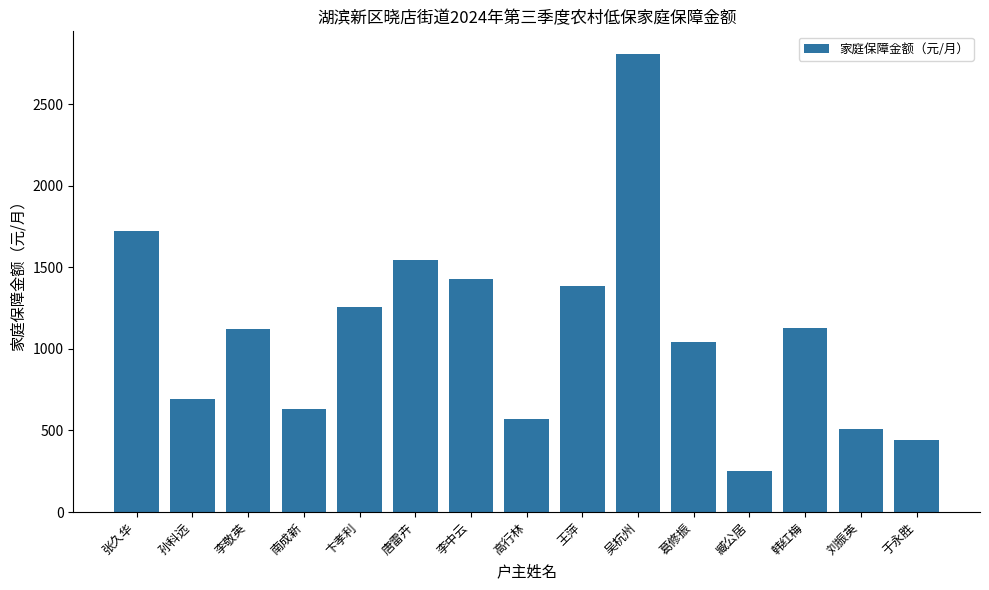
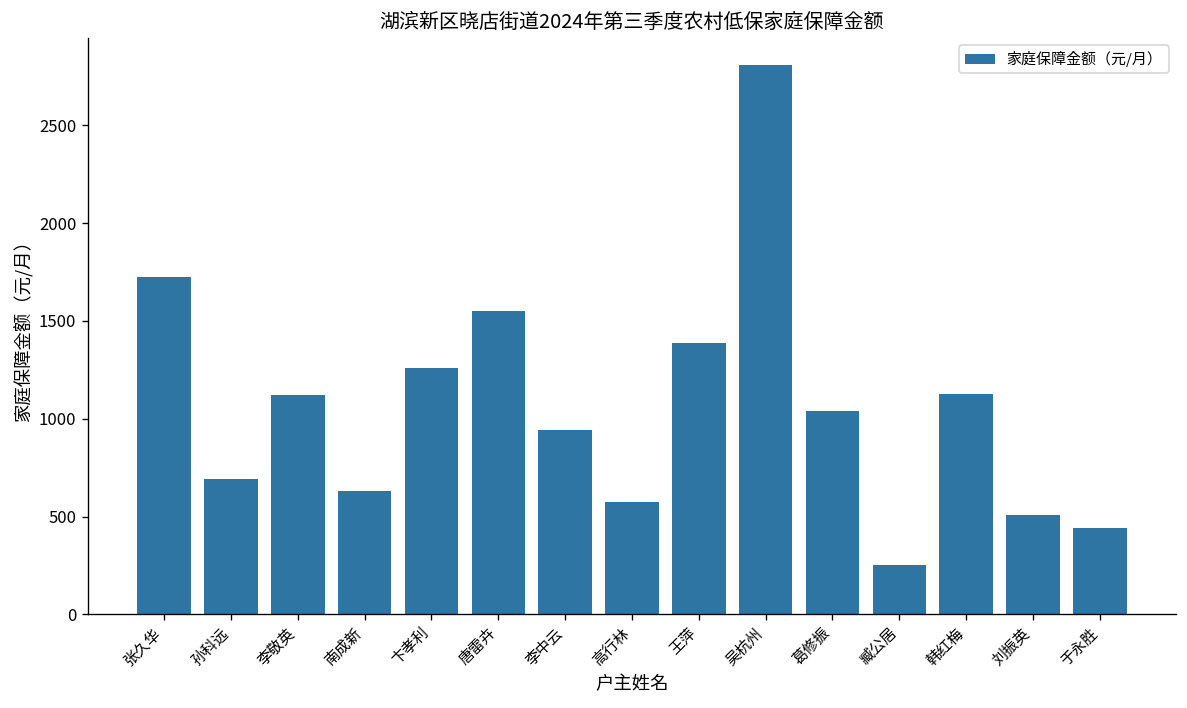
  {
    "张久华": 1730,
    "孙科远": 690,
    "李敬英": 1120,
    "南成新": 630,
    "卞孝利": 1260,
    "唐雷卉": 1550,
-   "李中云": 1430,
+   "李中云": 940,
    "高行林": 570,
    "王萍": 1390,
    "吴杭州": 2810,
    "葛修振": 1040,
    "臧公居": 250,
    "韩红梅": 1130,
    "刘振英": 510,
    "于永胜": 440
  }
